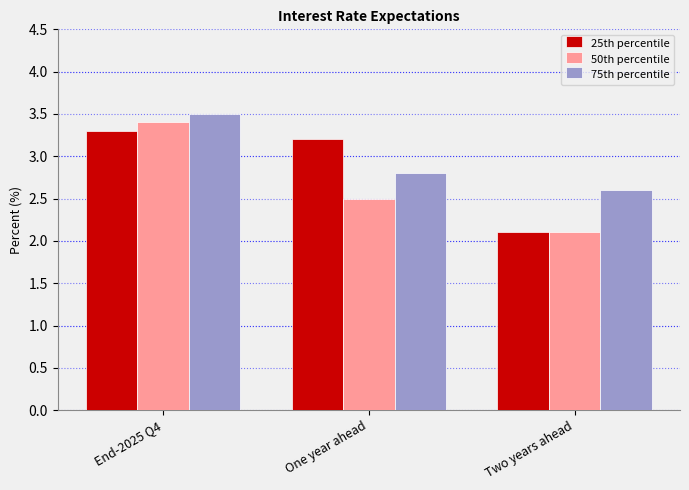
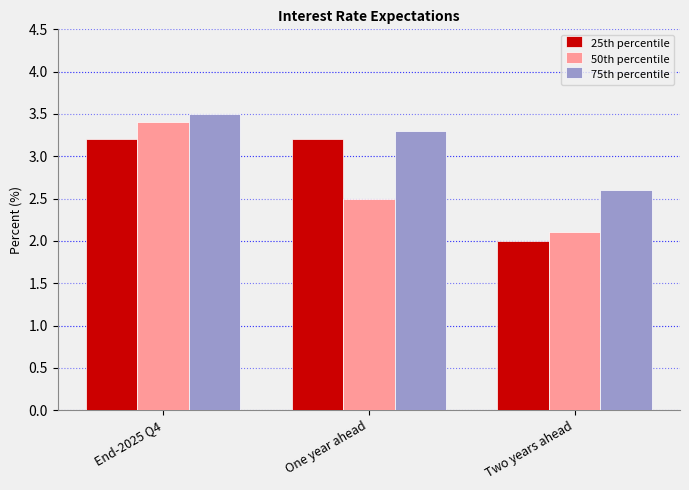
  {
    "25th percentile": {
-     "End-2025 Q4": 3.3,
+     "End-2025 Q4": 3.2,
      "One year ahead": 3.2,
-     "Two years ahead": 2.1
+     "Two years ahead": 2.0
    },
    "50th percentile": {
      "End-2025 Q4": 3.4,
      "One year ahead": 2.5,
      "Two years ahead": 2.1
    },
    "75th percentile": {
      "End-2025 Q4": 3.5,
-     "One year ahead": 2.8,
+     "One year ahead": 3.3,
      "Two years ahead": 2.6
    }
  }
